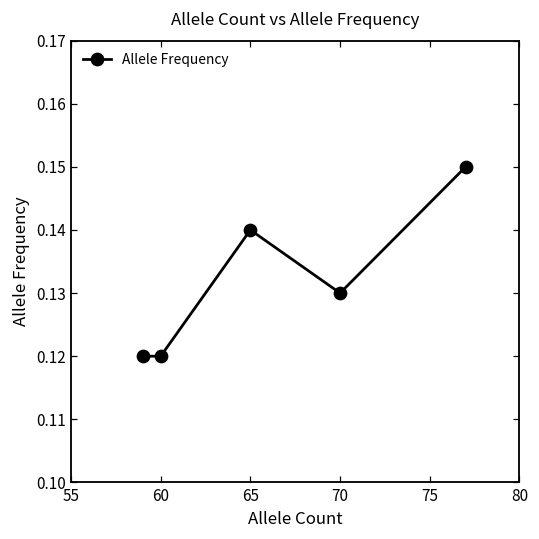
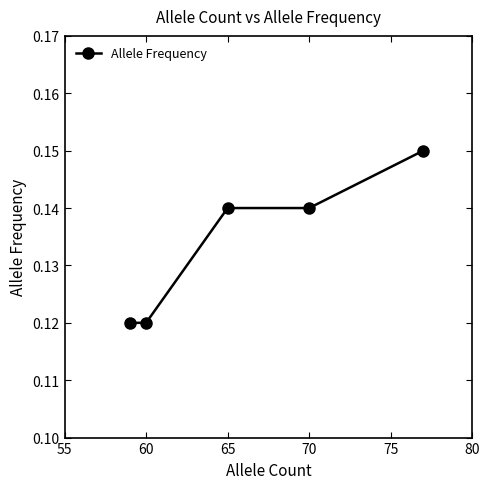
  {
    "60": 0.12,
    "65": 0.14,
-   "70": 0.13
+   "70": 0.14
  }
